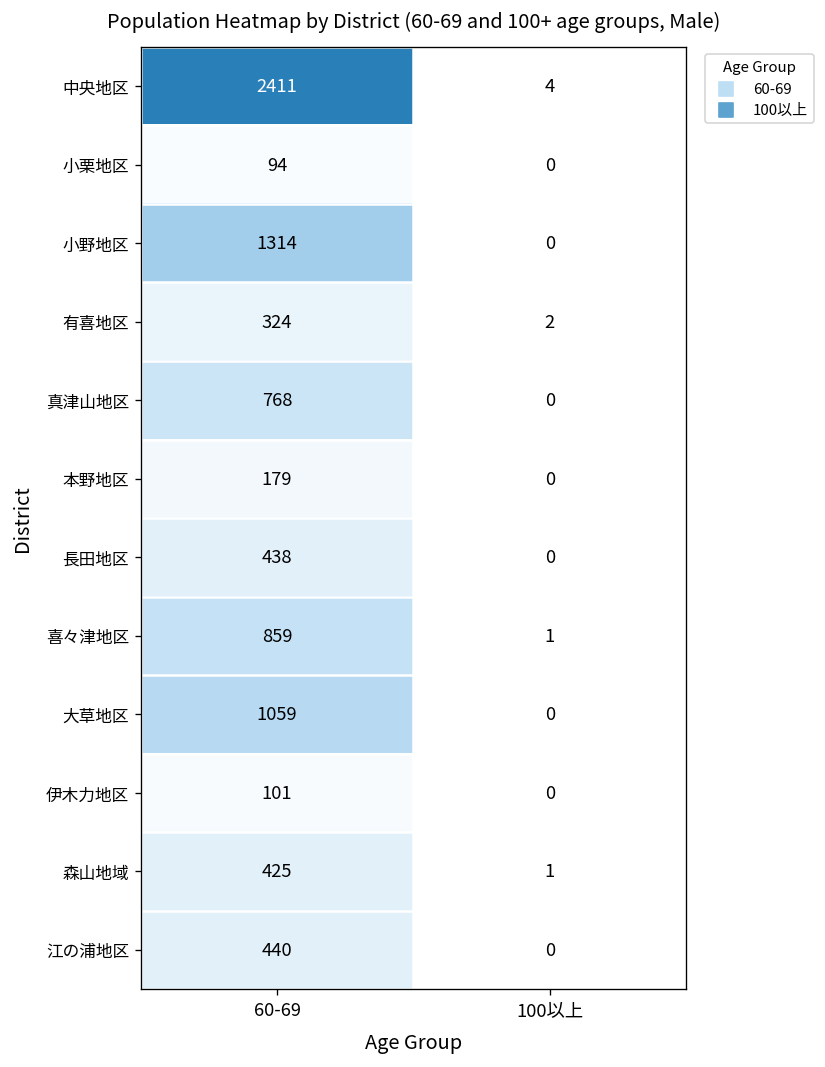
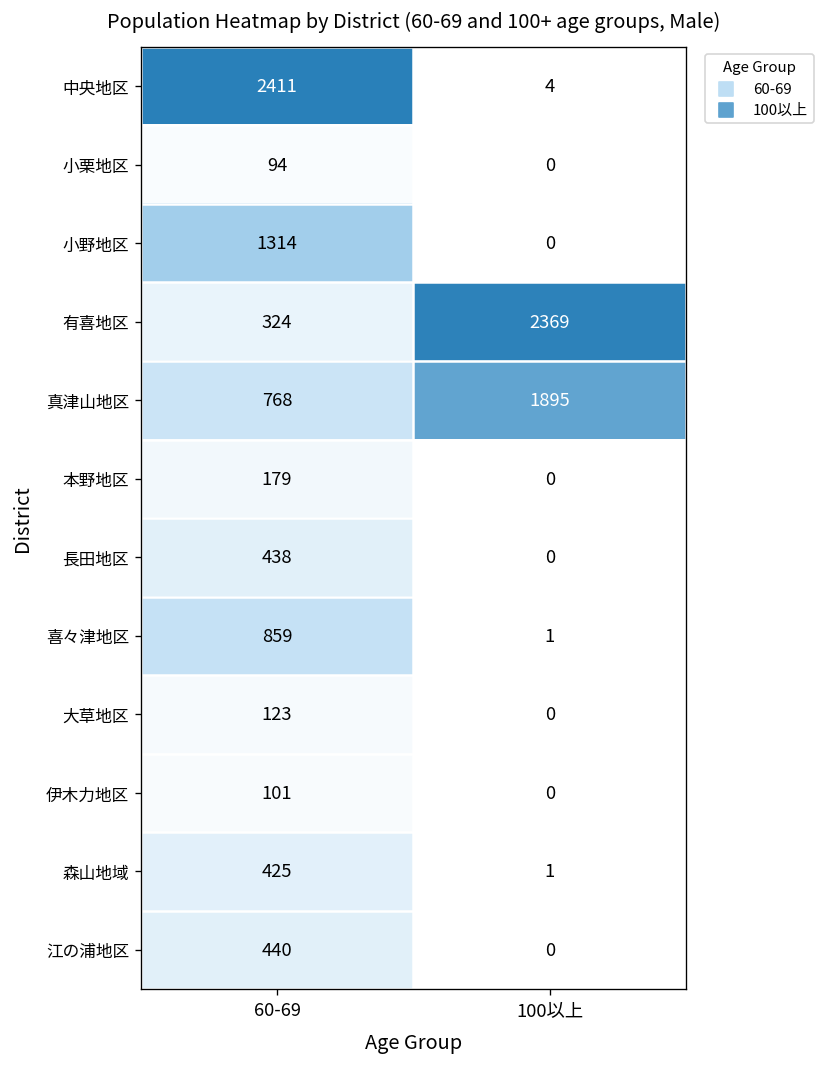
  {
    "中央地区": {
      "60-69": 2411,
      "100以上": 4
    },
    "小栗地区": {
      "60-69": 94,
      "100以上": 0
    },
    "小野地区": {
      "60-69": 1314,
      "100以上": 0
    },
    "有喜地区": {
      "60-69": 324,
-     "100以上": 2
+     "100以上": 2369
    },
    "真津山地区": {
      "60-69": 768,
-     "100以上": 0
+     "100以上": 1895
    },
    "本野地区": {
      "60-69": 179,
      "100以上": 0
    },
    "長田地区": {
      "60-69": 438,
      "100以上": 0
    },
    "喜々津地区": {
      "60-69": 859,
      "100以上": 1
    },
    "大草地区": {
-     "60-69": 1059,
+     "60-69": 123,
      "100以上": 0
    },
    "伊木力地区": {
      "60-69": 101,
      "100以上": 0
    },
    "森山地域": {
      "60-69": 425,
      "100以上": 1
    },
    "江の浦地区": {
      "60-69": 440,
      "100以上": 0
    }
  }
